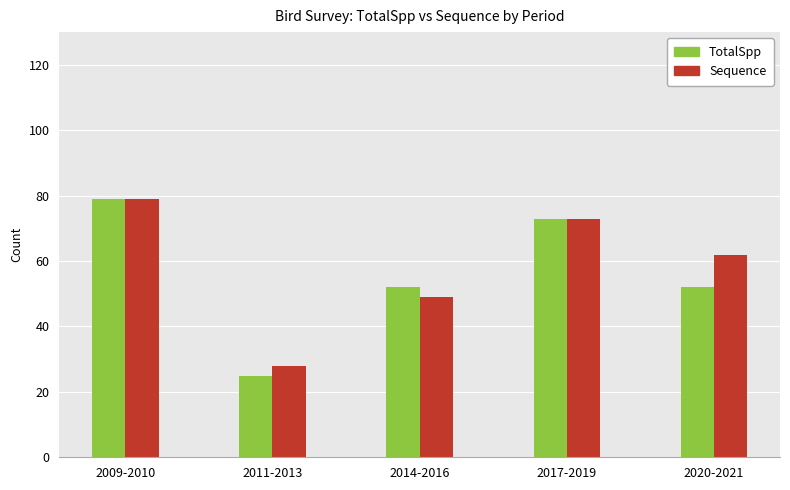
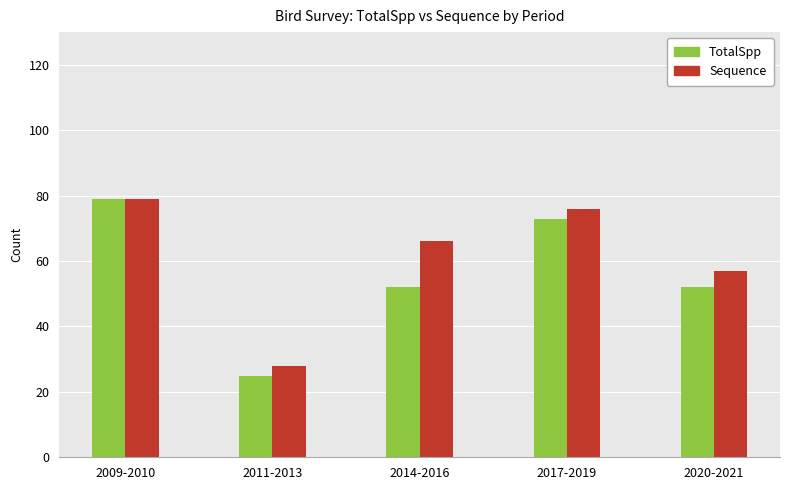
  {
    "TotalSpp": {
      "2009-2010": 79,
      "2011-2013": 25,
      "2014-2016": 52,
      "2017-2019": 73,
      "2020-2021": 52
    },
    "Sequence": {
      "2009-2010": 79,
      "2011-2013": 28,
-     "2014-2016": 49,
-     "2017-2019": 73,
-     "2020-2021": 62
+     "2014-2016": 66,
+     "2017-2019": 76,
+     "2020-2021": 57
    }
  }
